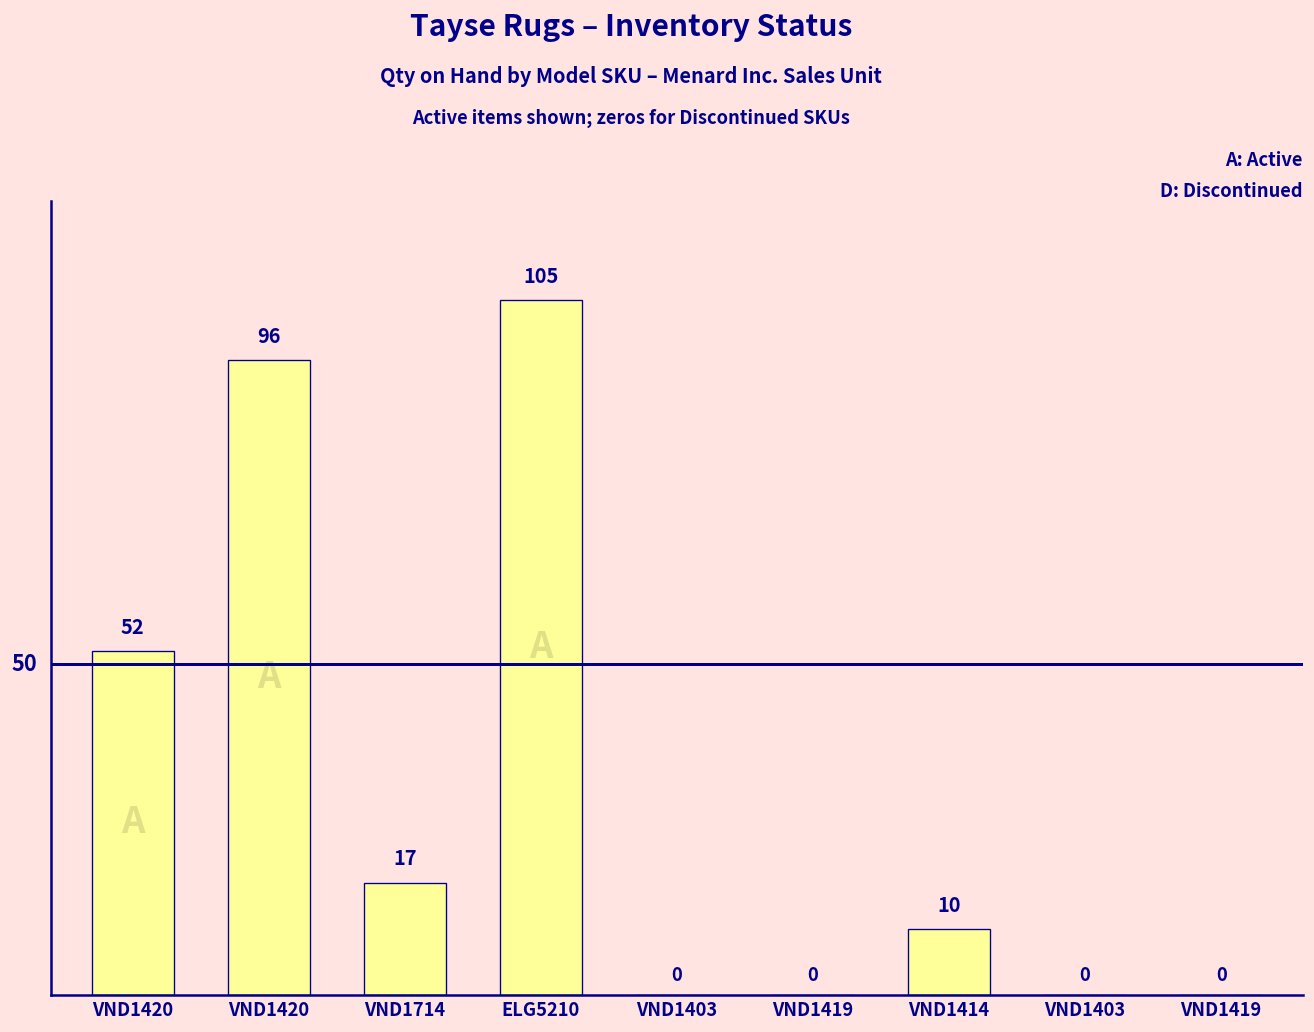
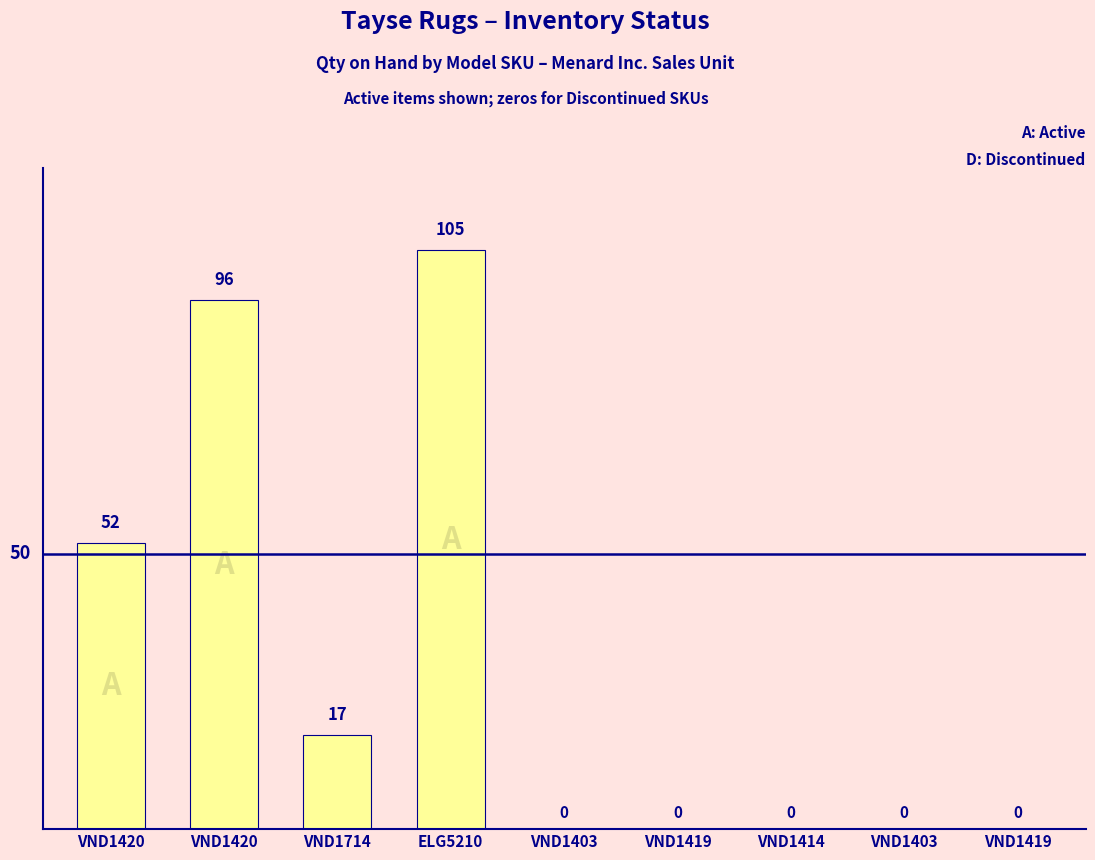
  {
    "VND1714": 17,
    "ELG5210": 105,
-   "VND1414": 10
+   "VND1414": 0
  }
